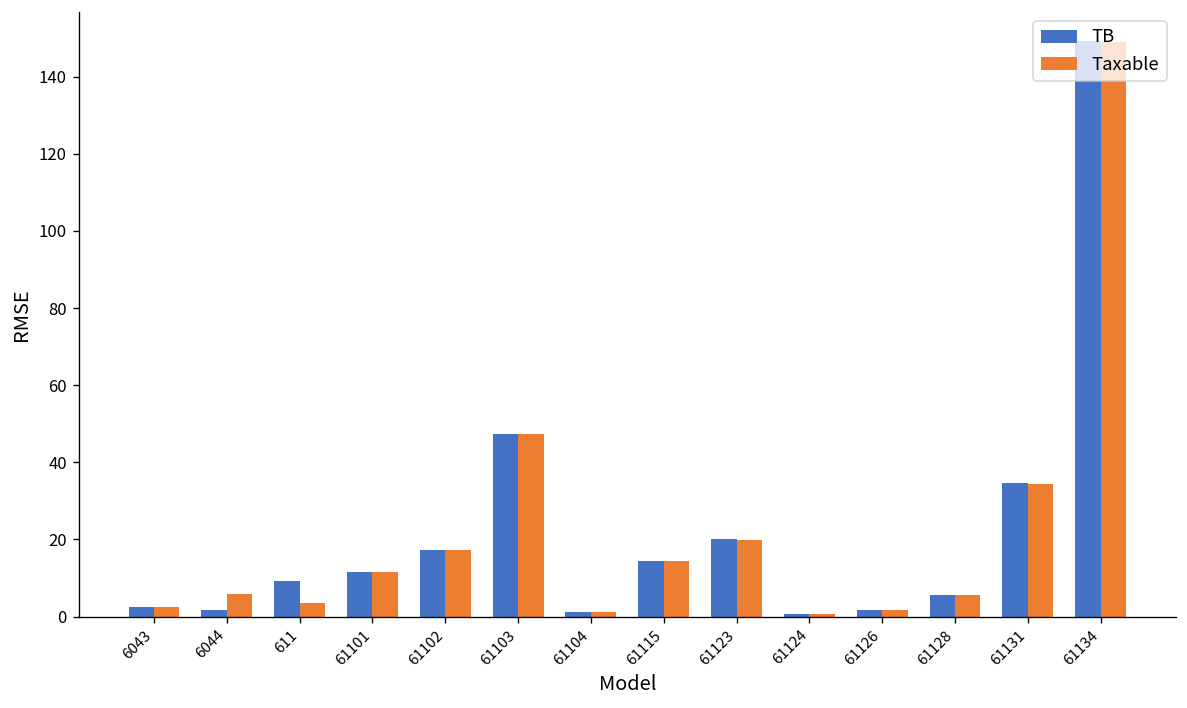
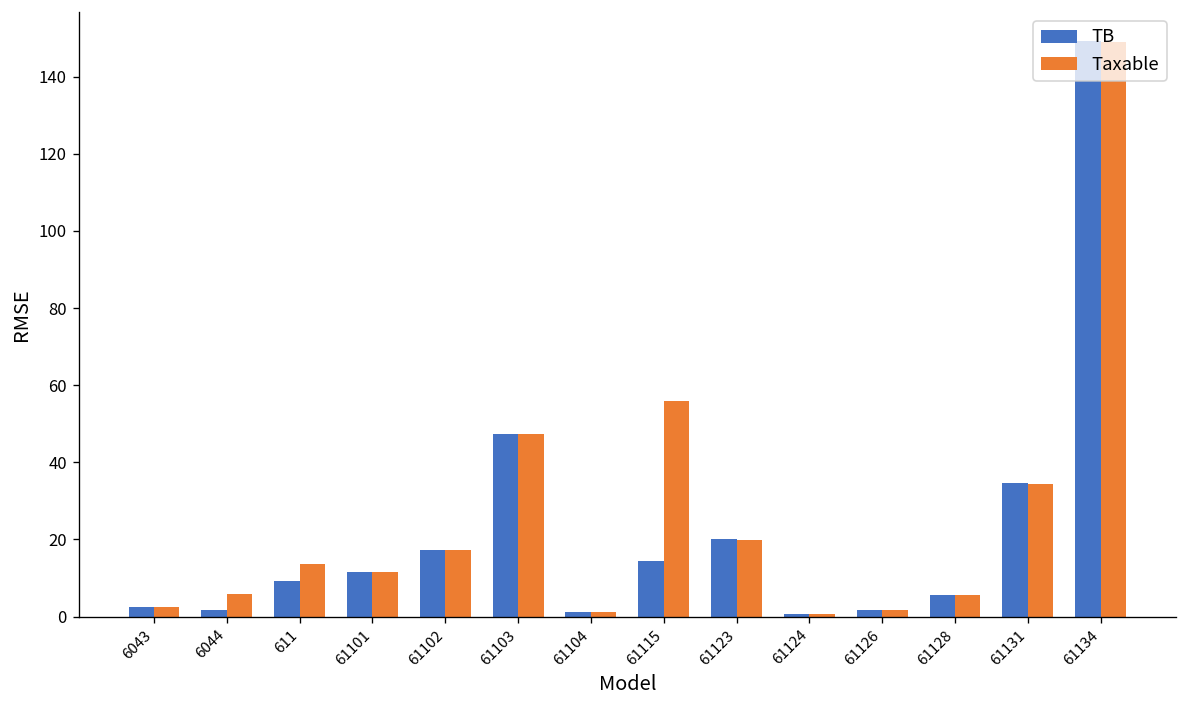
  {
    "TB": {
      "6043": 3,
      "6044": 2,
      "611": 9,
      "61101": 11,
      "61102": 17,
      "61103": 47,
      "61104": 1,
      "61115": 14,
      "61123": 20,
      "61126": 2,
      "61128": 6,
      "61131": 35
    },
    "Taxable": {
      "6043": 3,
      "6044": 6,
-     "611": 4,
+     "611": 14,
      "61101": 11,
      "61102": 17,
      "61103": 47,
      "61104": 1,
-     "61115": 14,
+     "61115": 56,
      "61123": 20,
      "61126": 2,
      "61128": 6,
      "61131": 34
    }
  }
